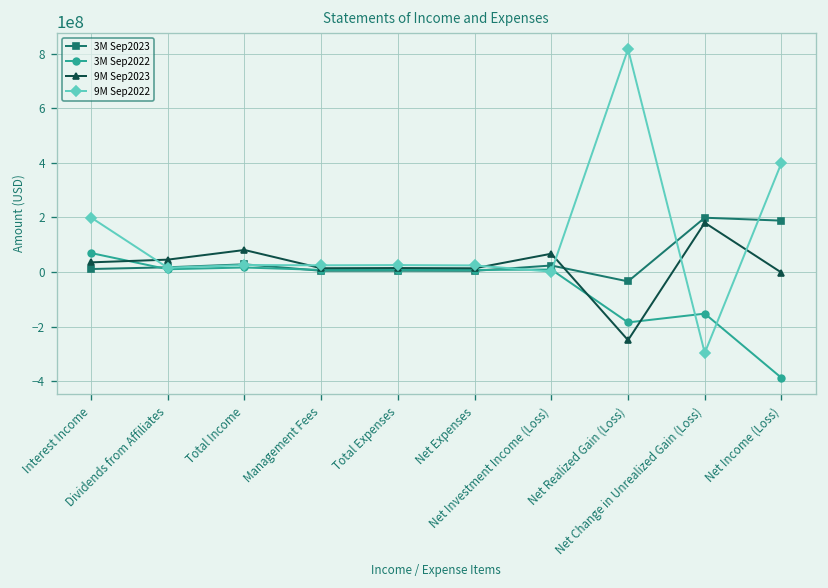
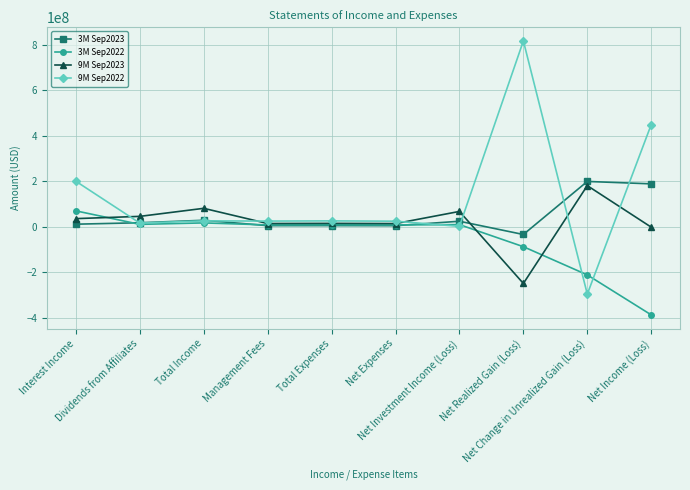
  {
    "3M Sep2022": {
      "Interest Income": 70000000,
-     "Net Realized Gain (Loss)": -180000000,
-     "Net Change in Unrealized Gain (Loss)": -150000000,
+     "Net Realized Gain (Loss)": -90000000,
+     "Net Change in Unrealized Gain (Loss)": -210000000,
      "Net Income (Loss)": -390000000
    },
    "9M Sep2022": {
      "Interest Income": 200000000,
      "Net Realized Gain (Loss)": 820000000,
      "Net Change in Unrealized Gain (Loss)": -300000000,
-     "Net Income (Loss)": 400000000
+     "Net Income (Loss)": 450000000
    }
  }
